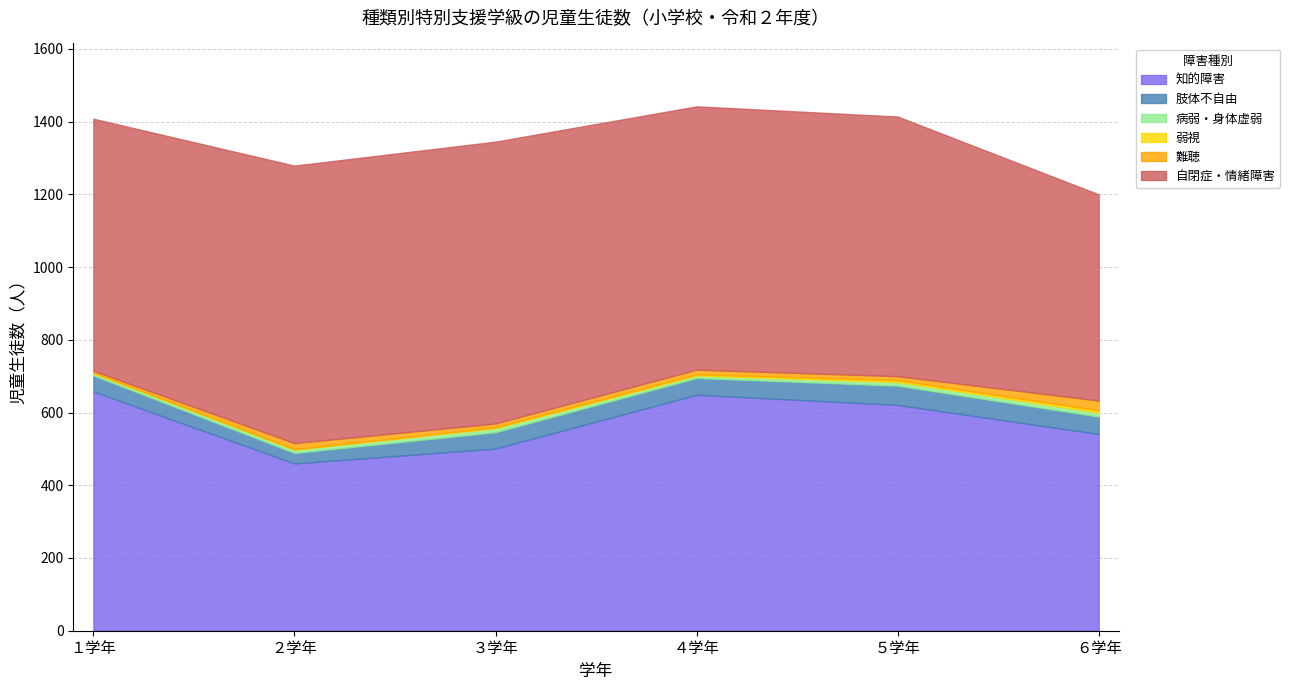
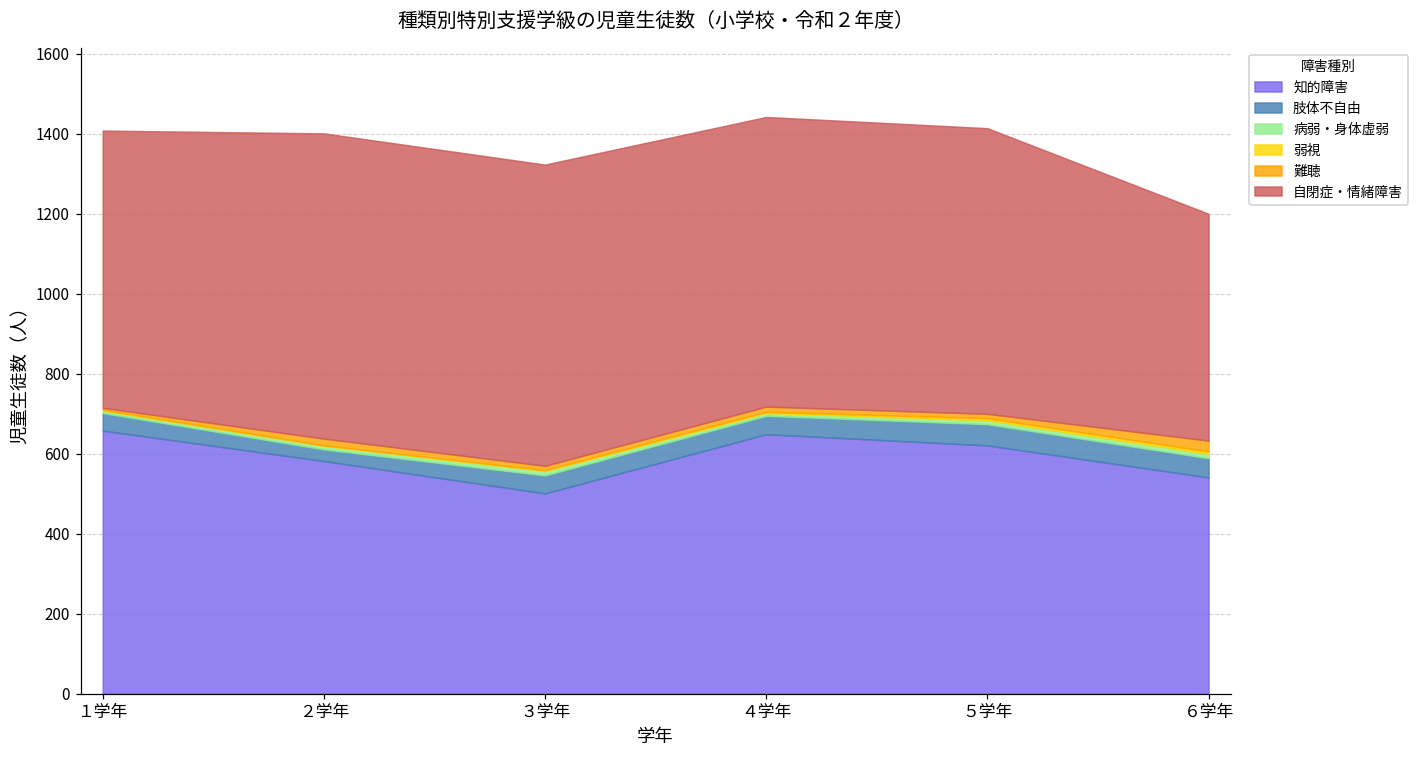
  {
    "知的障害": {
      "１学年": 660,
-     "２学年": 460,
+     "２学年": 580,
      "３学年": 500,
      "４学年": 650,
      "５学年": 620,
      "６学年": 540
    },
    "肢体不自由": {
      "２学年": 30,
      "３学年": 50,
      "５学年": 50,
      "６学年": 50
    },
    "自閉症・情緒障害": {
      "１学年": 690,
      "２学年": 760,
-     "３学年": 780,
+     "３学年": 750,
      "４学年": 720,
      "５学年": 710,
      "６学年": 570
    }
  }
